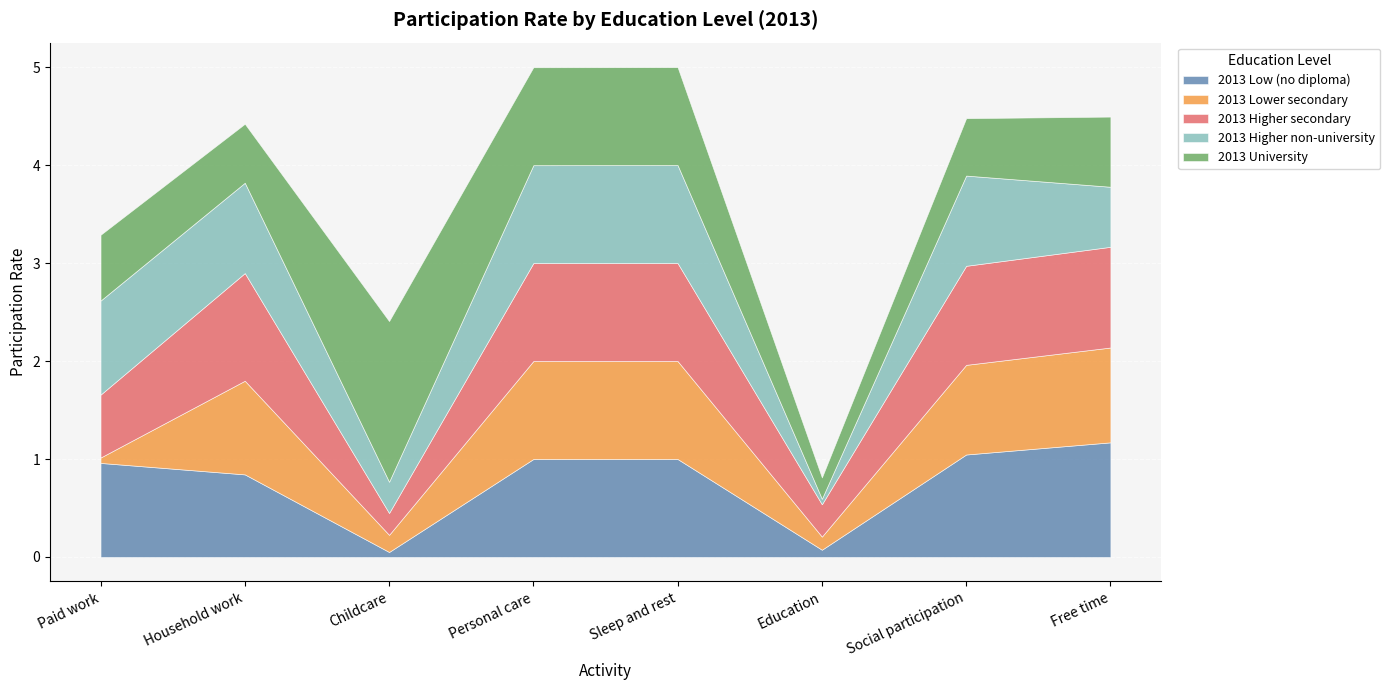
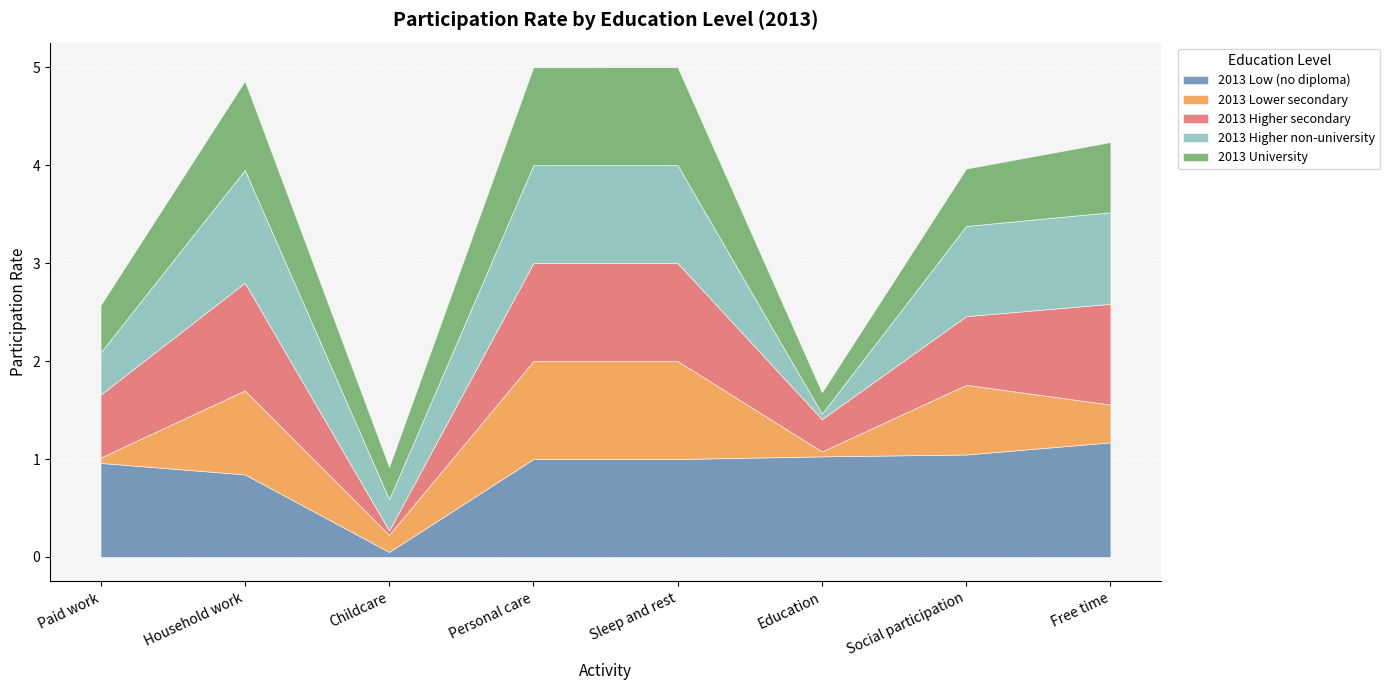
  {
    "2013 Low (no diploma)": {
      "Paid work": 1.0,
      "Household work": 0.8,
      "Childcare": 0.1,
      "Personal care": 1.0,
      "Sleep and rest": 1.0,
-     "Education": 0.1,
+     "Education": 1.0,
      "Social participation": 1.0,
      "Free time": 1.2
    },
    "2013 Lower secondary": {
      "Paid work": 0.1,
-     "Household work": 1.0,
+     "Household work": 0.9,
      "Childcare": 0.2,
      "Personal care": 1.0,
      "Sleep and rest": 1.0,
-     "Education": 0.13,
-     "Social participation": 0.9,
-     "Free time": 1.0
+     "Education": 0.05,
+     "Social participation": 0.7,
+     "Free time": 0.4
    },
    "2013 Higher secondary": {
      "Paid work": 0.6,
      "Household work": 1.1,
-     "Childcare": 0.2,
+     "Childcare": 0.0,
      "Personal care": 1.0,
      "Sleep and rest": 1.0,
      "Education": 0.3,
-     "Social participation": 1.0,
+     "Social participation": 0.7,
      "Free time": 1.0
    },
    "2013 Higher non-university": {
-     "Paid work": 1.0,
-     "Household work": 0.9,
+     "Paid work": 0.4,
+     "Household work": 1.2,
      "Childcare": 0.3,
      "Personal care": 1.0,
      "Sleep and rest": 1.0,
      "Education": 0.1,
      "Social participation": 0.9,
-     "Free time": 0.6
+     "Free time": 0.9
    },
    "2013 University": {
-     "Paid work": 0.7,
-     "Household work": 0.6,
-     "Childcare": 1.6,
+     "Paid work": 0.5,
+     "Household work": 0.9,
+     "Childcare": 0.3,
      "Personal care": 1.0,
      "Sleep and rest": 1.0,
      "Education": 0.2,
      "Social participation": 0.6,
      "Free time": 0.7
    }
  }
